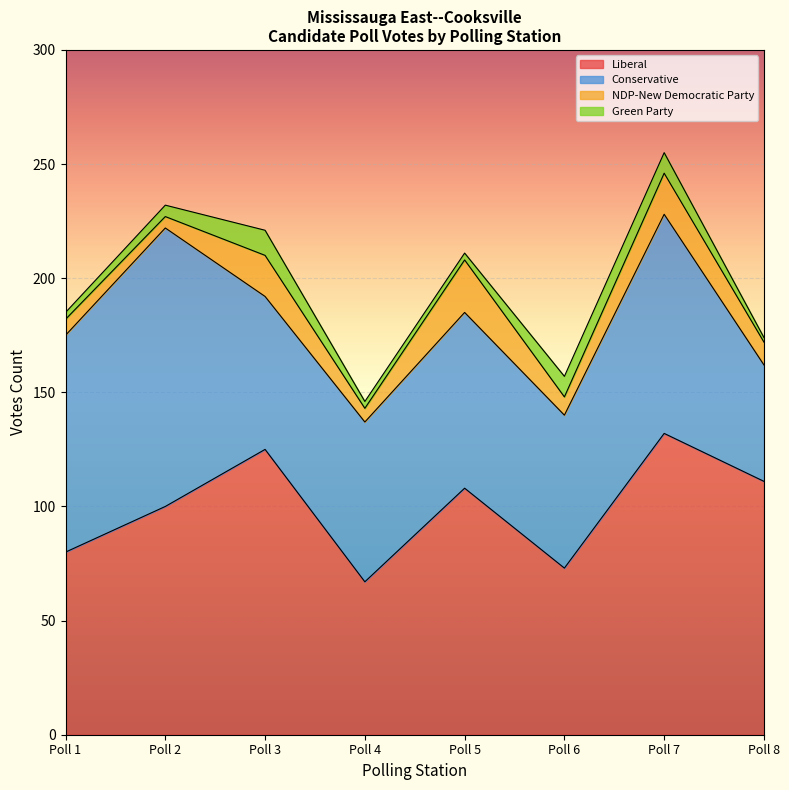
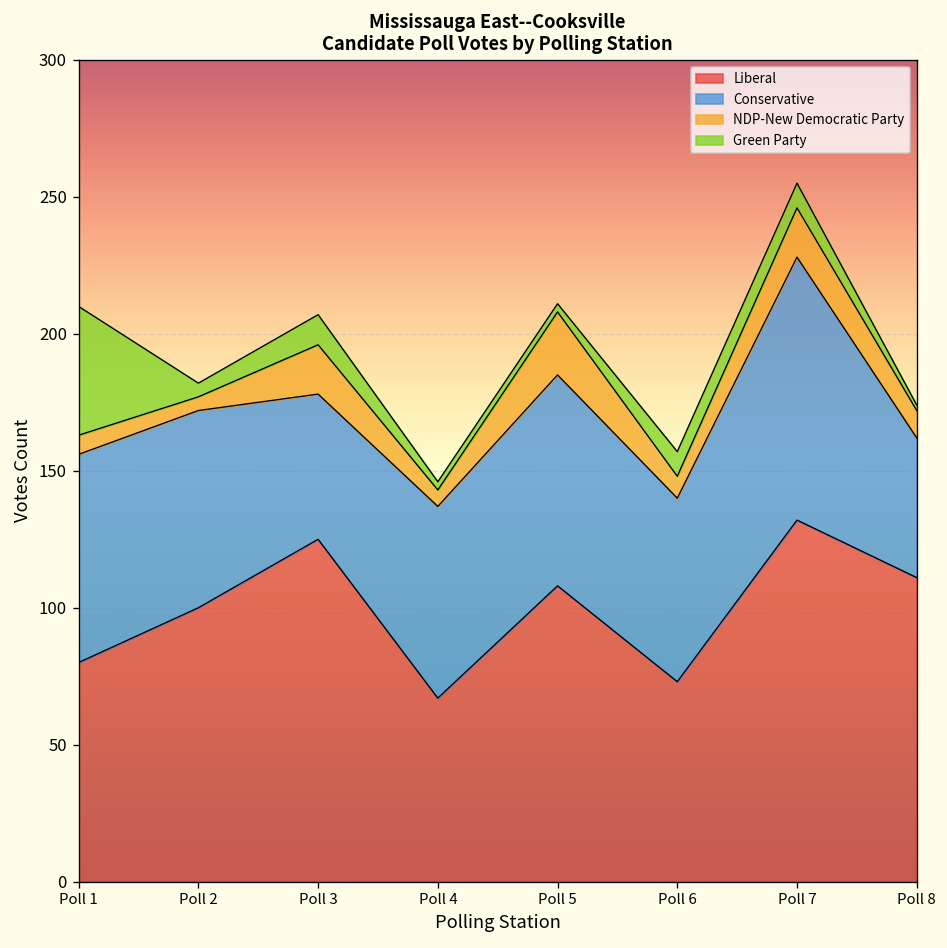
  {
    "Liberal": {
      "Poll 1": 80,
      "Poll 2": 100,
      "Poll 3": 125,
      "Poll 4": 67,
      "Poll 5": 108,
      "Poll 6": 73,
      "Poll 7": 132,
      "Poll 8": 111
    },
    "Conservative": {
-     "Poll 1": 95,
-     "Poll 2": 122,
-     "Poll 3": 67,
+     "Poll 1": 76,
+     "Poll 2": 72,
+     "Poll 3": 53,
      "Poll 4": 70,
      "Poll 5": 77,
      "Poll 6": 67,
      "Poll 7": 96,
      "Poll 8": 51
    },
    "NDP-New Democratic Party": {
      "Poll 1": 7,
      "Poll 2": 5,
      "Poll 3": 18,
      "Poll 4": 6,
      "Poll 5": 23,
      "Poll 6": 8,
      "Poll 7": 18,
      "Poll 8": 10
    },
    "Green Party": {
-     "Poll 1": 3,
+     "Poll 1": 47,
      "Poll 2": 5,
      "Poll 3": 11,
      "Poll 4": 3,
      "Poll 5": 3,
      "Poll 6": 9,
      "Poll 7": 9,
      "Poll 8": 2
    }
  }
